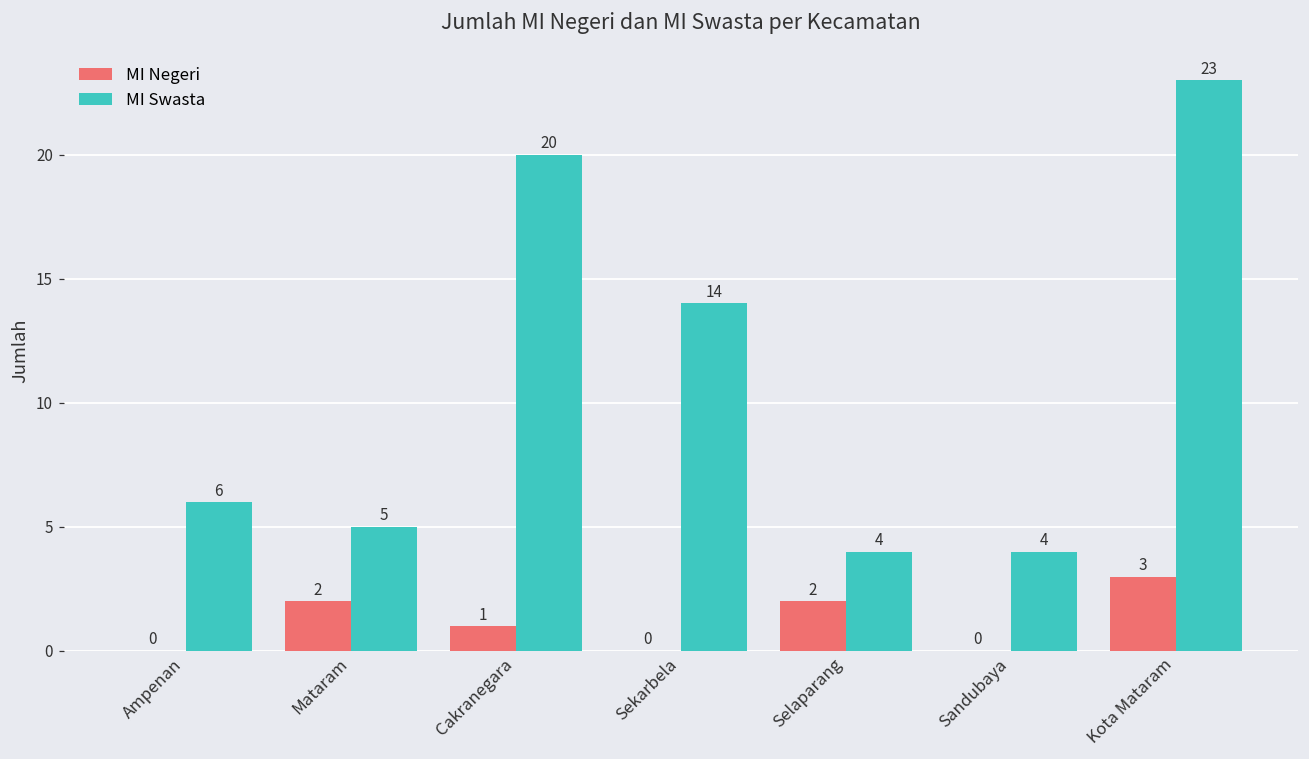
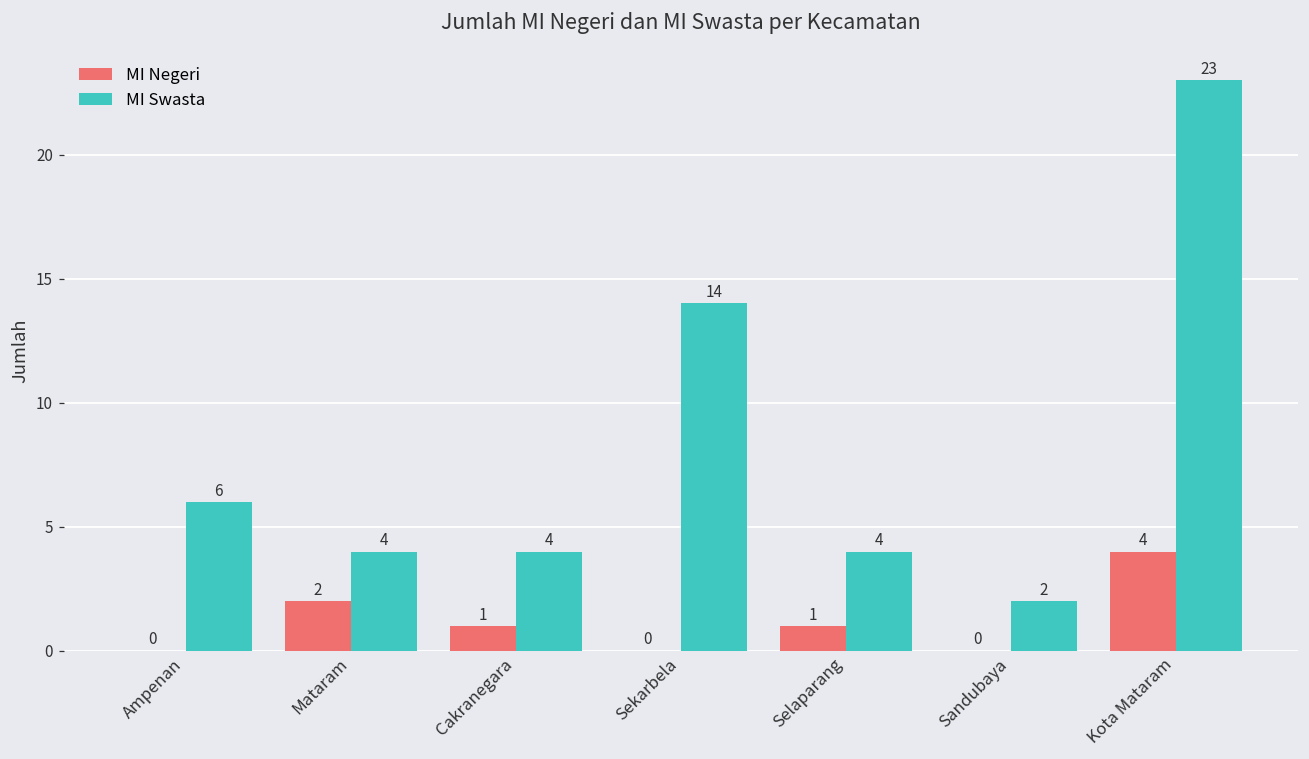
  {
    "MI Negeri": {
      "Ampenan": 0,
      "Mataram": 2,
      "Cakranegara": 1,
      "Sekarbela": 0,
-     "Selaparang": 2,
+     "Selaparang": 1,
      "Sandubaya": 0,
-     "Kota Mataram": 3
+     "Kota Mataram": 4
    },
    "MI Swasta": {
      "Ampenan": 6,
-     "Mataram": 5,
-     "Cakranegara": 20,
+     "Mataram": 4,
+     "Cakranegara": 4,
      "Sekarbela": 14,
      "Selaparang": 4,
-     "Sandubaya": 4,
+     "Sandubaya": 2,
      "Kota Mataram": 23
    }
  }
